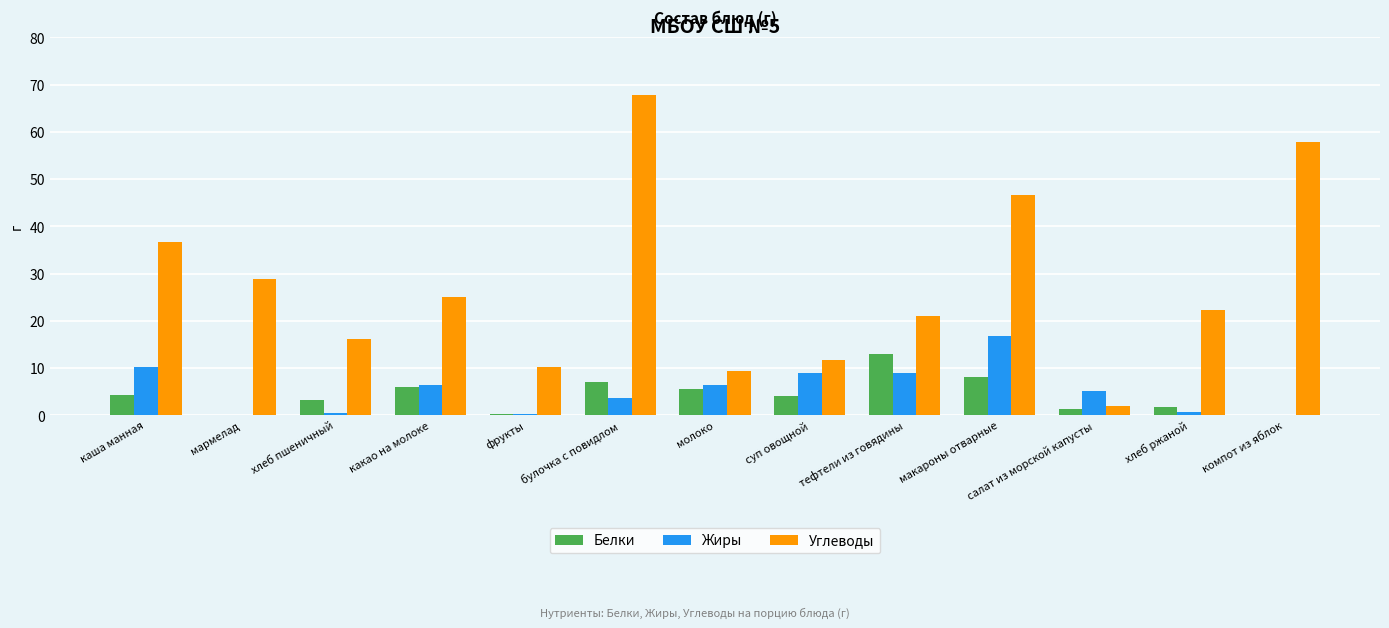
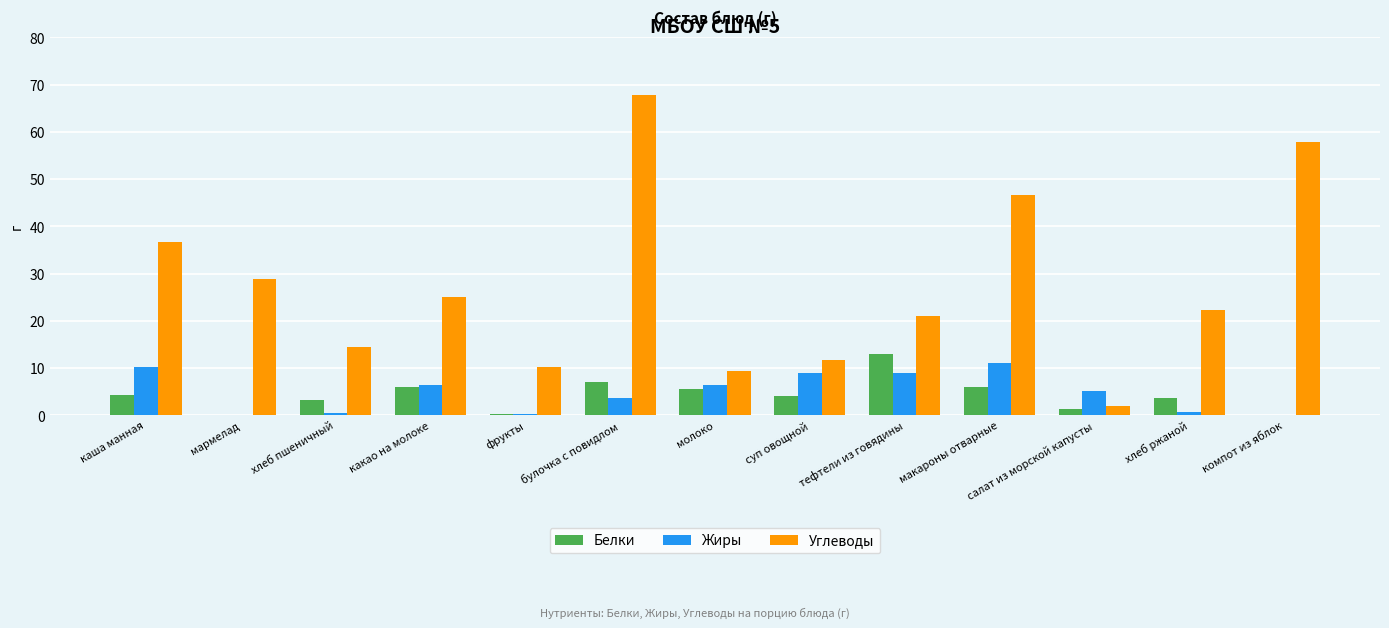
  {
    "Белки": {
      "каша манная": 4,
      "мармелад": 0,
      "хлеб пшеничный": 3,
      "какао на молоке": 6,
      "булочка с повидлом": 7,
      "молоко": 6,
      "суп овощной": 4,
      "тефтели из говядины": 13,
-     "макароны отварные": 8,
+     "макароны отварные": 6,
      "салат из морской капусты": 1,
-     "хлеб ржаной": 2
+     "хлеб ржаной": 4
    },
    "Жиры": {
      "каша манная": 10,
      "мармелад": 0,
      "хлеб пшеничный": 1,
      "какао на молоке": 7,
      "булочка с повидлом": 4,
      "молоко": 6,
      "суп овощной": 9,
      "тефтели из говядины": 9,
-     "макароны отварные": 17,
+     "макароны отварные": 11,
      "салат из морской капусты": 5,
      "хлеб ржаной": 1
    },
    "Углеводы": {
      "каша манная": 37,
      "мармелад": 29,
-     "хлеб пшеничный": 16,
+     "хлеб пшеничный": 14,
      "какао на молоке": 25,
      "фрукты": 10,
      "булочка с повидлом": 68,
      "молоко": 9,
      "суп овощной": 12,
      "тефтели из говядины": 21,
      "макароны отварные": 47,
      "салат из морской капусты": 2,
      "хлеб ржаной": 22,
      "компот из яблок": 58
    }
  }
